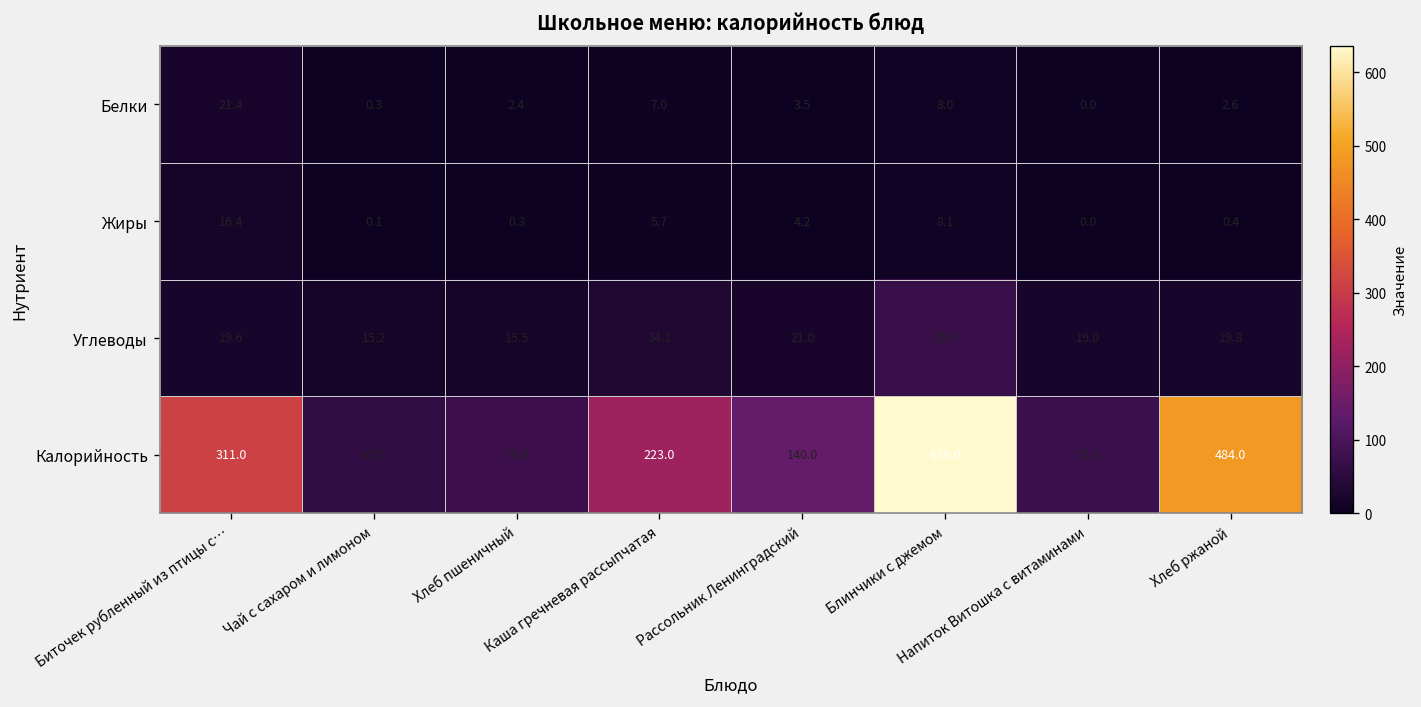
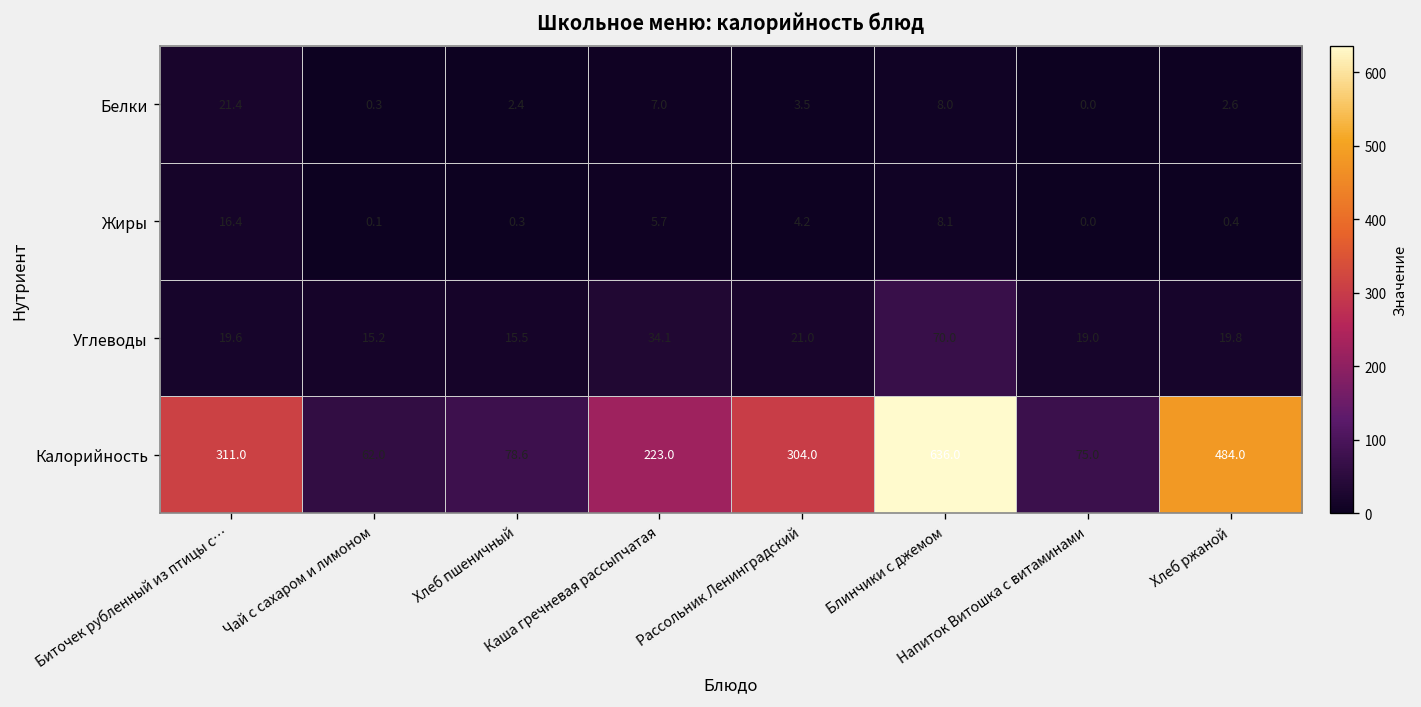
  {
    "Калорийность": {
      "Биточек рубленный из птицы с…": 311.0,
      "Каша гречневая рассыпчатая": 223.0,
-     "Рассольник Ленинградский": 140.0,
+     "Рассольник Ленинградский": 304.0,
      "Блинчики с джемом": 636.0,
      "Хлеб ржаной": 484.0
    }
  }
